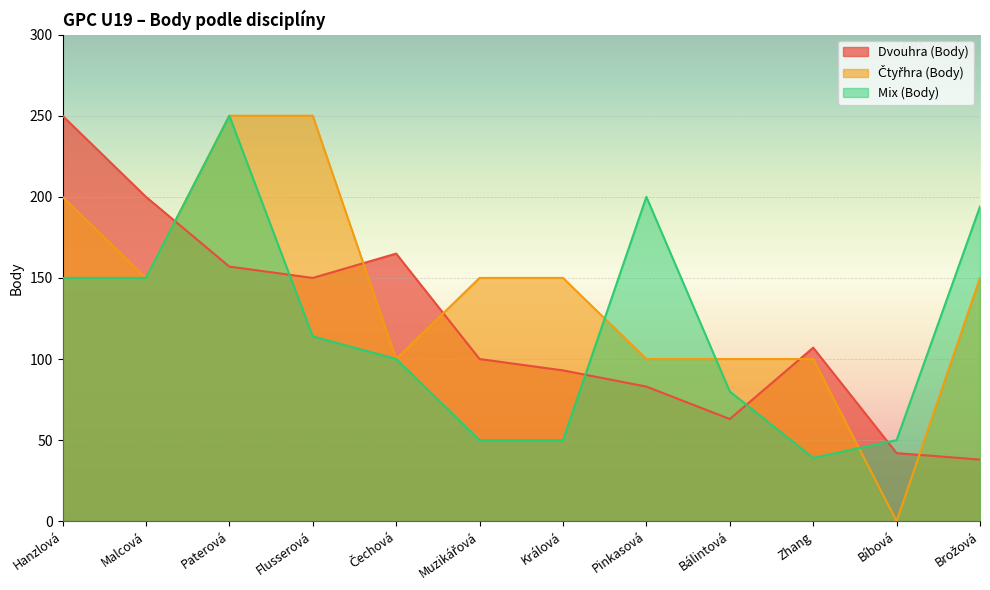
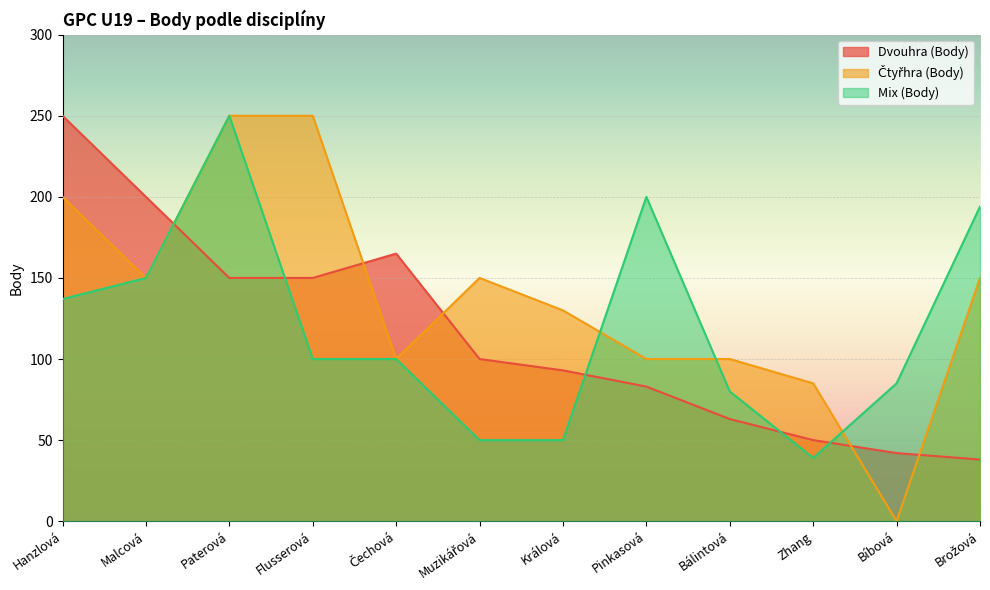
  {
    "Dvouhra (Body)": {
      "Hanzlová": 250,
      "Malcová": 200,
-     "Paterová": 157,
+     "Paterová": 150,
      "Flusserová": 150,
      "Čechová": 165,
      "Muzikářová": 100,
      "Králová": 93,
      "Pinkasová": 83,
      "Bálintová": 63,
-     "Zhang": 107,
+     "Zhang": 50,
      "Bíbová": 42,
      "Brožová": 38
    },
    "Čtyřhra (Body)": {
      "Hanzlová": 200,
      "Flusserová": 250,
      "Muzikářová": 150,
-     "Králová": 150,
+     "Králová": 130,
      "Pinkasová": 100,
      "Bálintová": 100,
-     "Zhang": 100,
+     "Zhang": 85,
      "Bíbová": 0,
      "Brožová": 150
    },
    "Mix (Body)": {
-     "Hanzlová": 150,
-     "Flusserová": 114,
+     "Hanzlová": 137,
+     "Flusserová": 100,
      "Muzikářová": 50,
      "Králová": 50,
      "Pinkasová": 200,
      "Bálintová": 80,
      "Zhang": 39,
-     "Bíbová": 50,
+     "Bíbová": 85,
      "Brožová": 194
    }
  }
